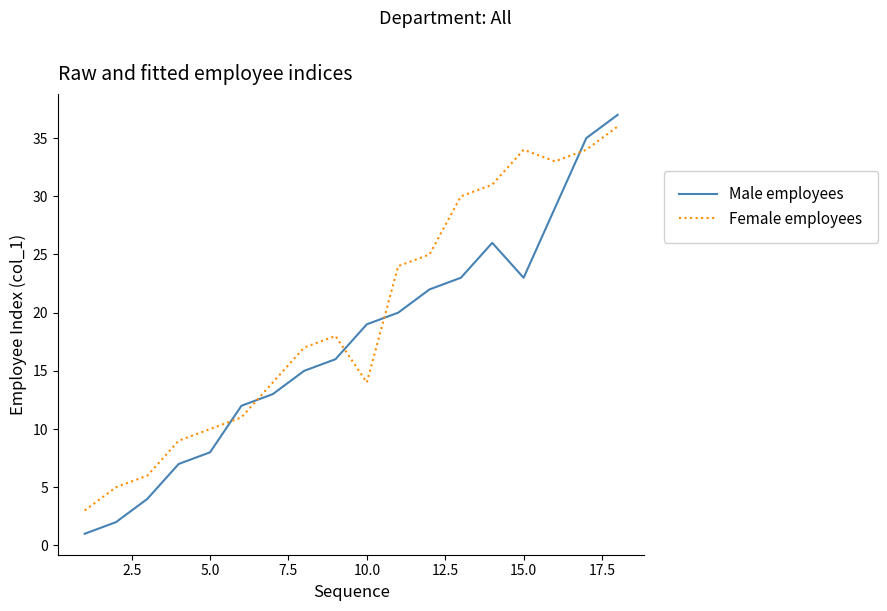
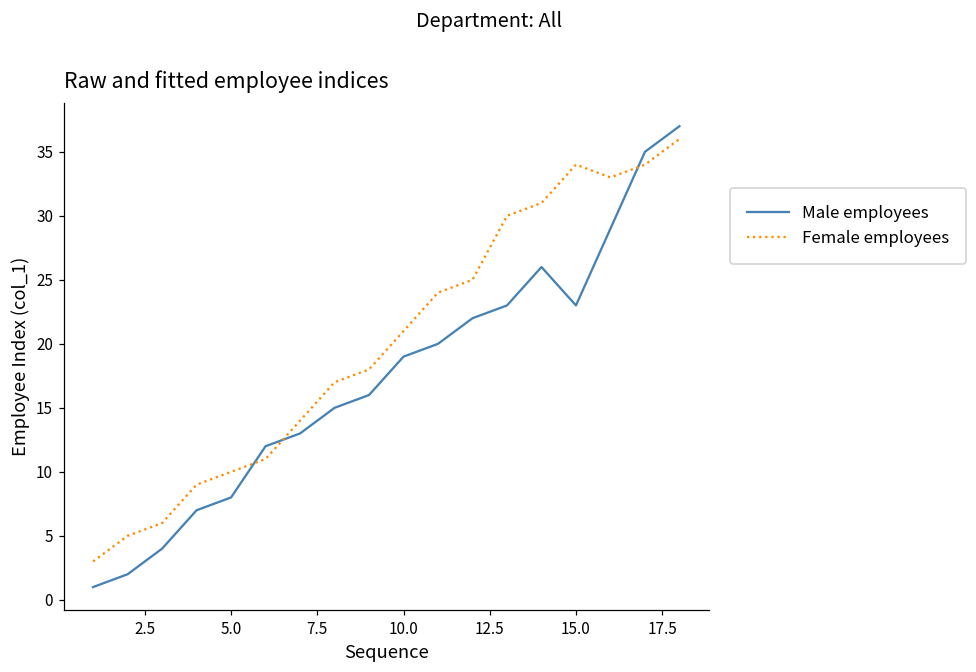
  {
    "Male employees": {
      "5.0": 8,
      "10.0": 19,
      "15.0": 23
    },
    "Female employees": {
      "5.0": 10,
-     "10.0": 14,
+     "10.0": 21,
      "15.0": 34
    }
  }
